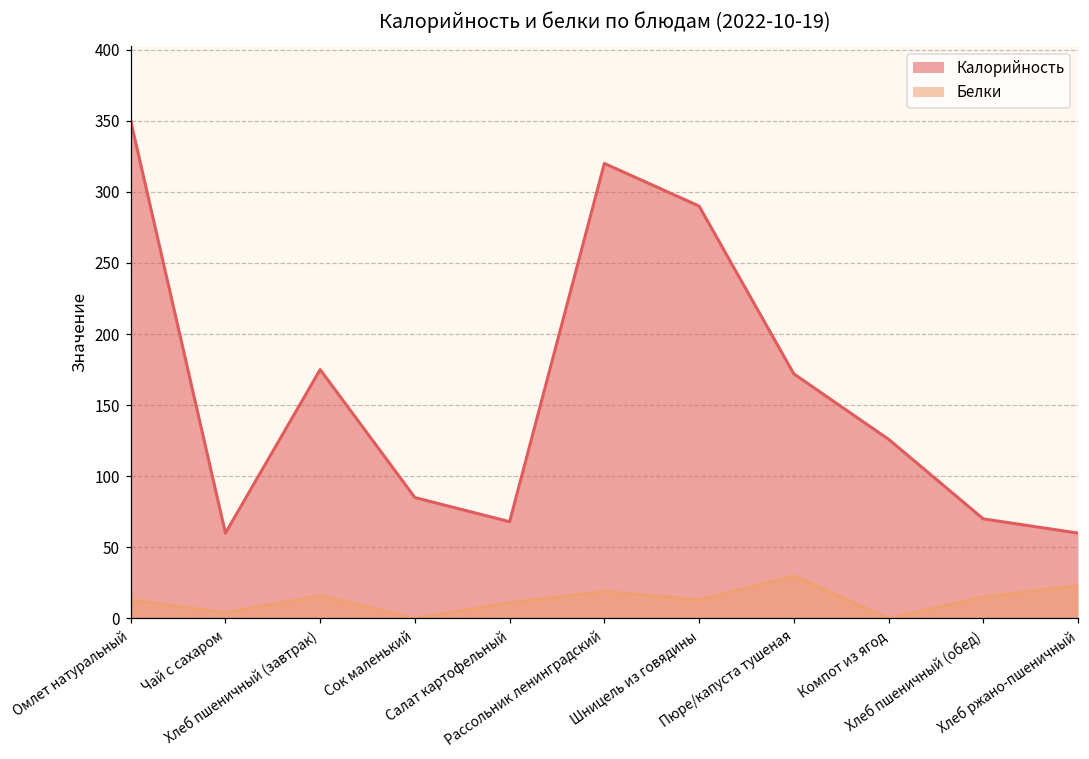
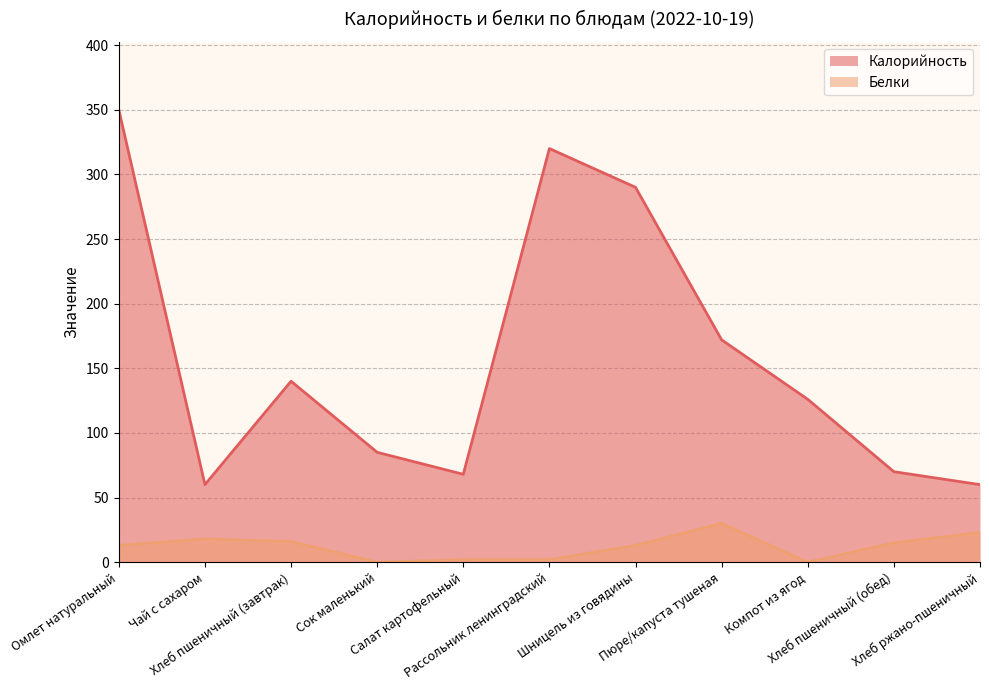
  {
    "Калорийность": {
      "Омлет натуральный": 350,
      "Чай с сахаром": 60,
-     "Хлеб пшеничный (завтрак)": 175,
+     "Хлеб пшеничный (завтрак)": 140,
      "Сок маленький": 85,
      "Салат картофельный": 68,
      "Рассольник ленинградский": 320,
      "Шницель из говядины": 290,
      "Пюре/капуста тушеная": 172,
      "Компот из ягод": 126,
      "Хлеб пшеничный (обед)": 70,
      "Хлеб ржано-пшеничный": 60
    },
    "Белки": {
      "Омлет натуральный": 13,
-     "Чай с сахаром": 4,
+     "Чай с сахаром": 18,
      "Хлеб пшеничный (завтрак)": 16,
      "Сок маленький": 0,
-     "Салат картофельный": 11,
-     "Рассольник ленинградский": 19,
+     "Салат картофельный": 2,
+     "Рассольник ленинградский": 2,
      "Шницель из говядины": 13,
      "Пюре/капуста тушеная": 30,
      "Компот из ягод": 0,
      "Хлеб пшеничный (обед)": 15,
      "Хлеб ржано-пшеничный": 23
    }
  }
